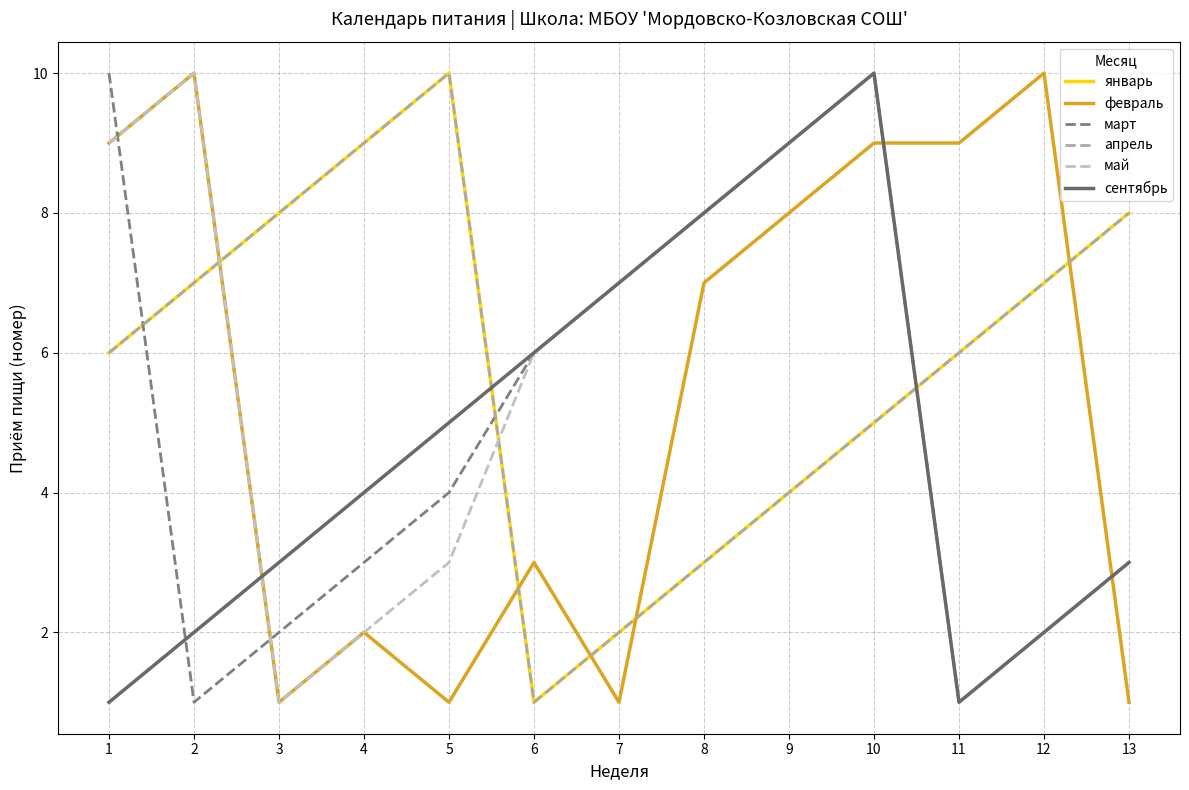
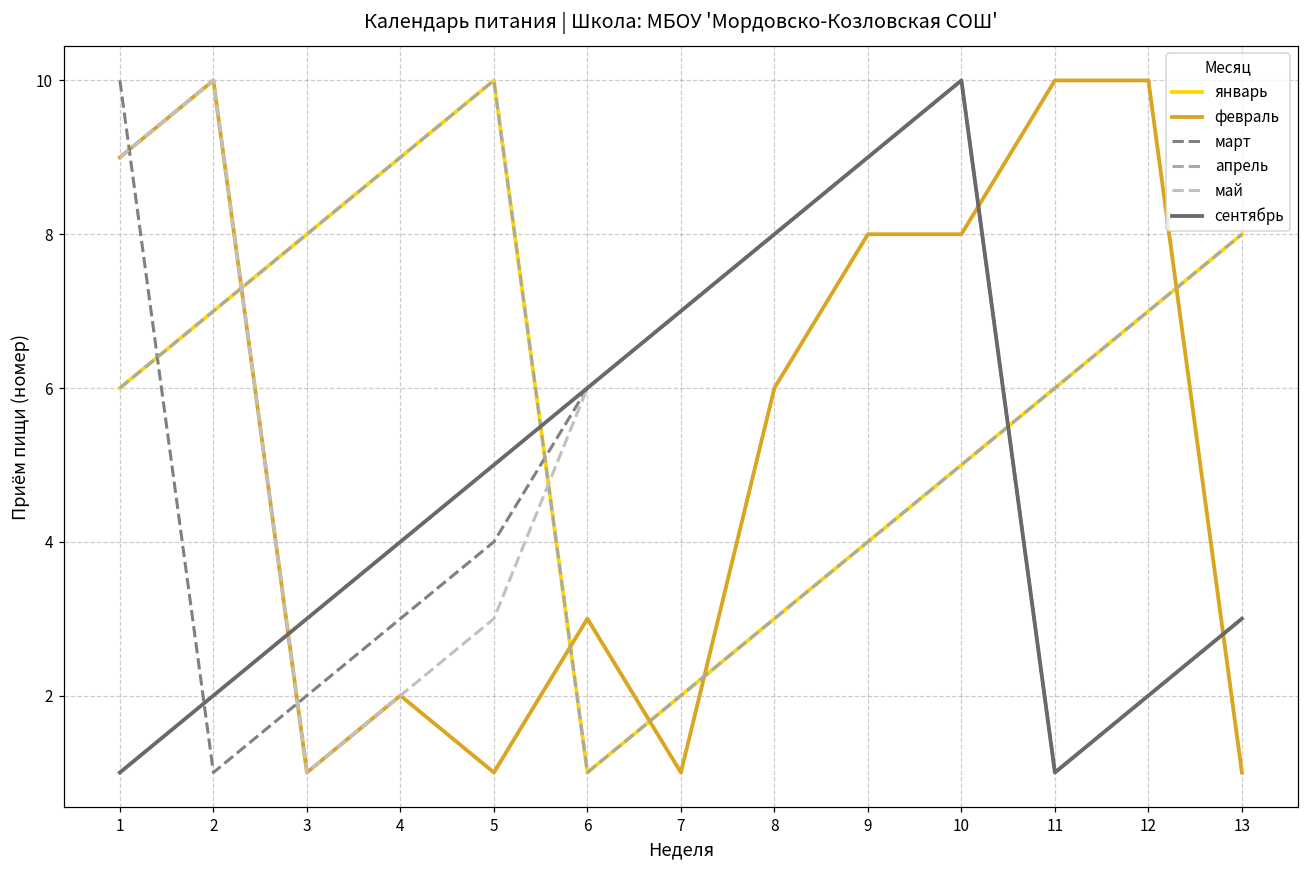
  {
    "февраль": {
      "5": 1,
      "6": 3,
      "7": 1,
-     "8": 7,
+     "8": 6,
      "9": 8,
-     "10": 9,
-     "11": 9,
+     "10": 8,
+     "11": 10,
      "12": 10,
      "13": 1
    }
  }
